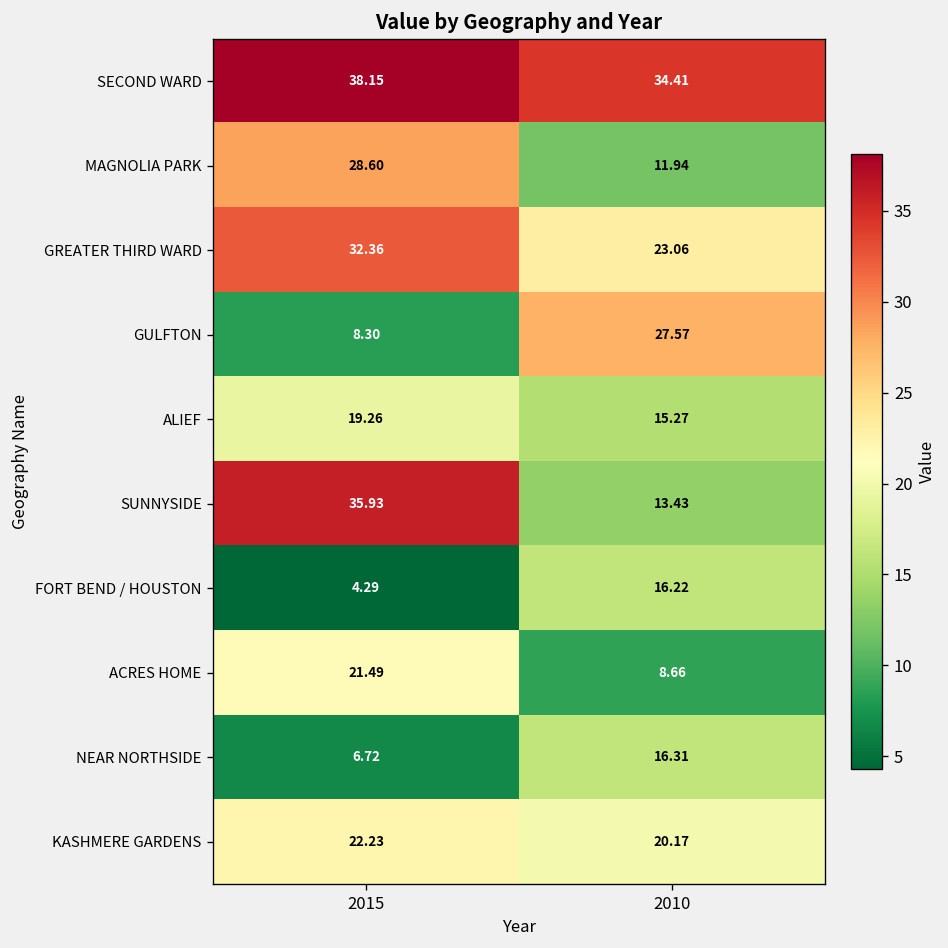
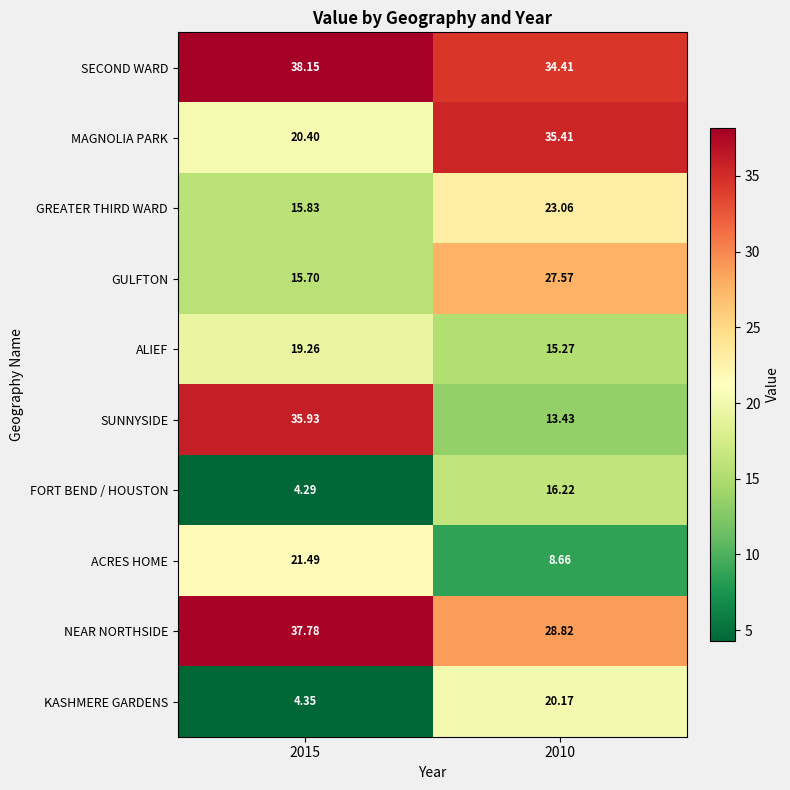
  {
    "SECOND WARD": {
      "2015": 38.15,
      "2010": 34.41
    },
    "MAGNOLIA PARK": {
-     "2015": 28.60,
-     "2010": 11.94
+     "2015": 20.40,
+     "2010": 35.41
    },
    "GREATER THIRD WARD": {
-     "2015": 32.36,
+     "2015": 15.83,
      "2010": 23.06
    },
    "GULFTON": {
-     "2015": 8.30,
+     "2015": 15.70,
      "2010": 27.57
    },
    "ALIEF": {
      "2015": 19.26,
      "2010": 15.27
    },
    "SUNNYSIDE": {
      "2015": 35.93,
      "2010": 13.43
    },
    "FORT BEND / HOUSTON": {
      "2015": 4.29,
      "2010": 16.22
    },
    "ACRES HOME": {
      "2015": 21.49,
      "2010": 8.66
    },
    "NEAR NORTHSIDE": {
-     "2015": 6.72,
-     "2010": 16.31
+     "2015": 37.78,
+     "2010": 28.82
    },
    "KASHMERE GARDENS": {
-     "2015": 22.23,
+     "2015": 4.35,
      "2010": 20.17
    }
  }
